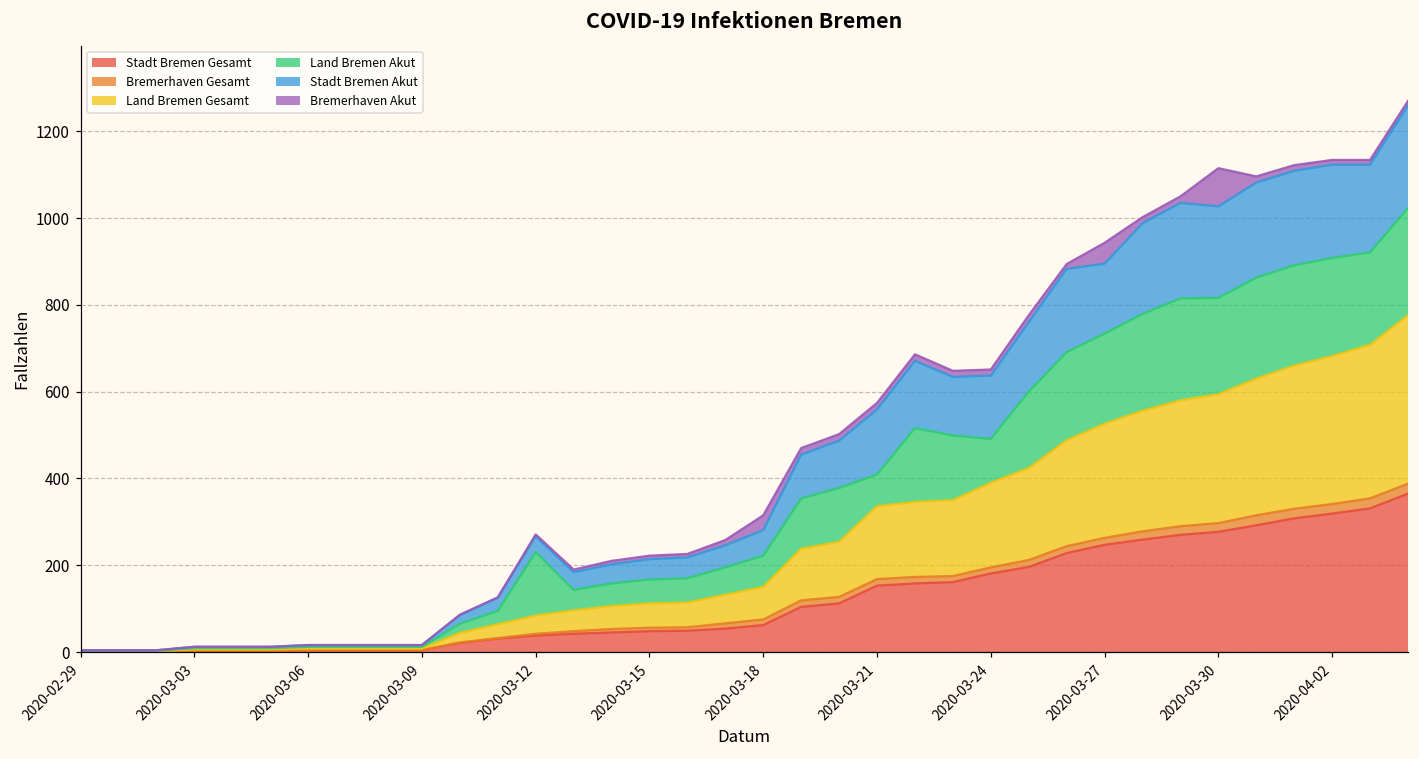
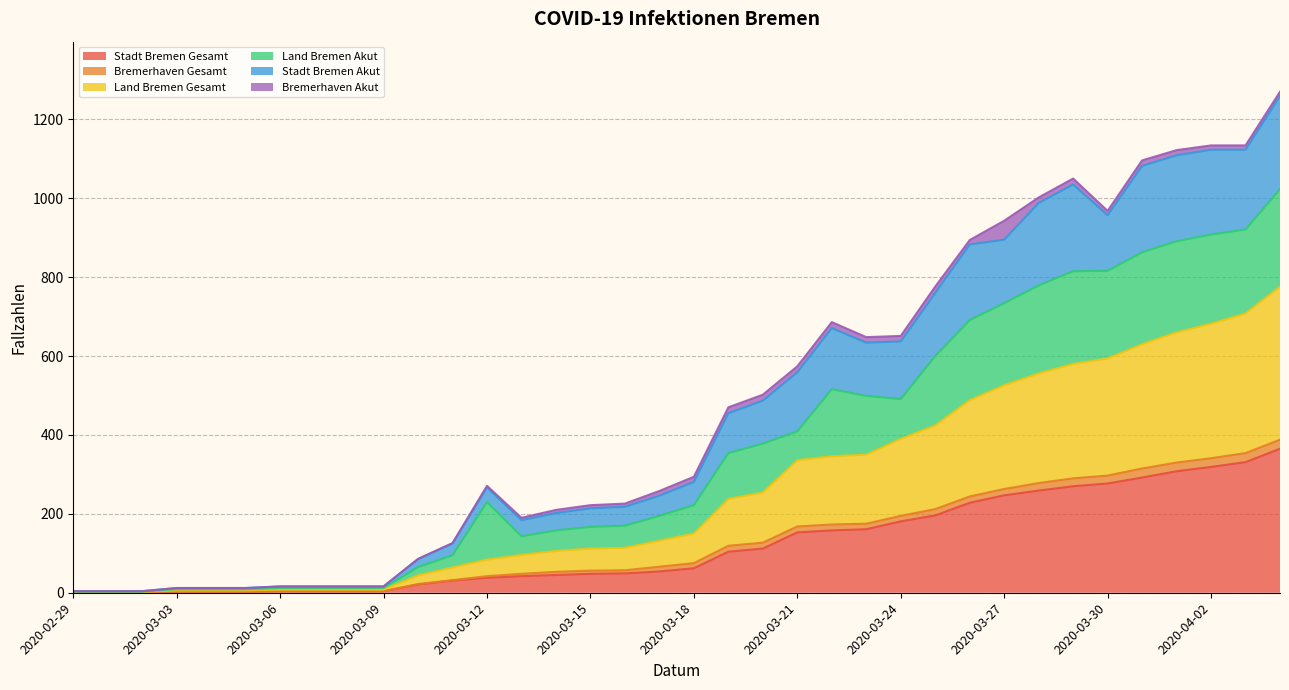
  {
    "Land Bremen Gesamt": {
      "2020-03-12": 40,
      "2020-03-15": 60,
      "2020-03-18": 80,
      "2020-03-21": 170,
      "2020-03-24": 200,
      "2020-03-27": 260,
      "2020-03-30": 300,
      "2020-04-02": 340
    },
    "Land Bremen Akut": {
      "2020-03-12": 150,
      "2020-03-15": 60,
      "2020-03-18": 70,
      "2020-03-21": 70,
      "2020-03-24": 100,
      "2020-03-27": 210,
      "2020-03-30": 220,
      "2020-04-02": 230
    },
    "Stadt Bremen Akut": {
      "2020-03-15": 50,
      "2020-03-18": 60,
      "2020-03-21": 150,
      "2020-03-24": 150,
      "2020-03-27": 160,
-     "2020-03-30": 210,
+     "2020-03-30": 140,
      "2020-04-02": 220
    },
    "Bremerhaven Akut": {
      "2020-03-15": 10,
-     "2020-03-18": 30,
+     "2020-03-18": 10,
      "2020-03-21": 20,
      "2020-03-24": 10,
      "2020-03-27": 50,
-     "2020-03-30": 90,
+     "2020-03-30": 10,
      "2020-04-02": 10
    }
  }
